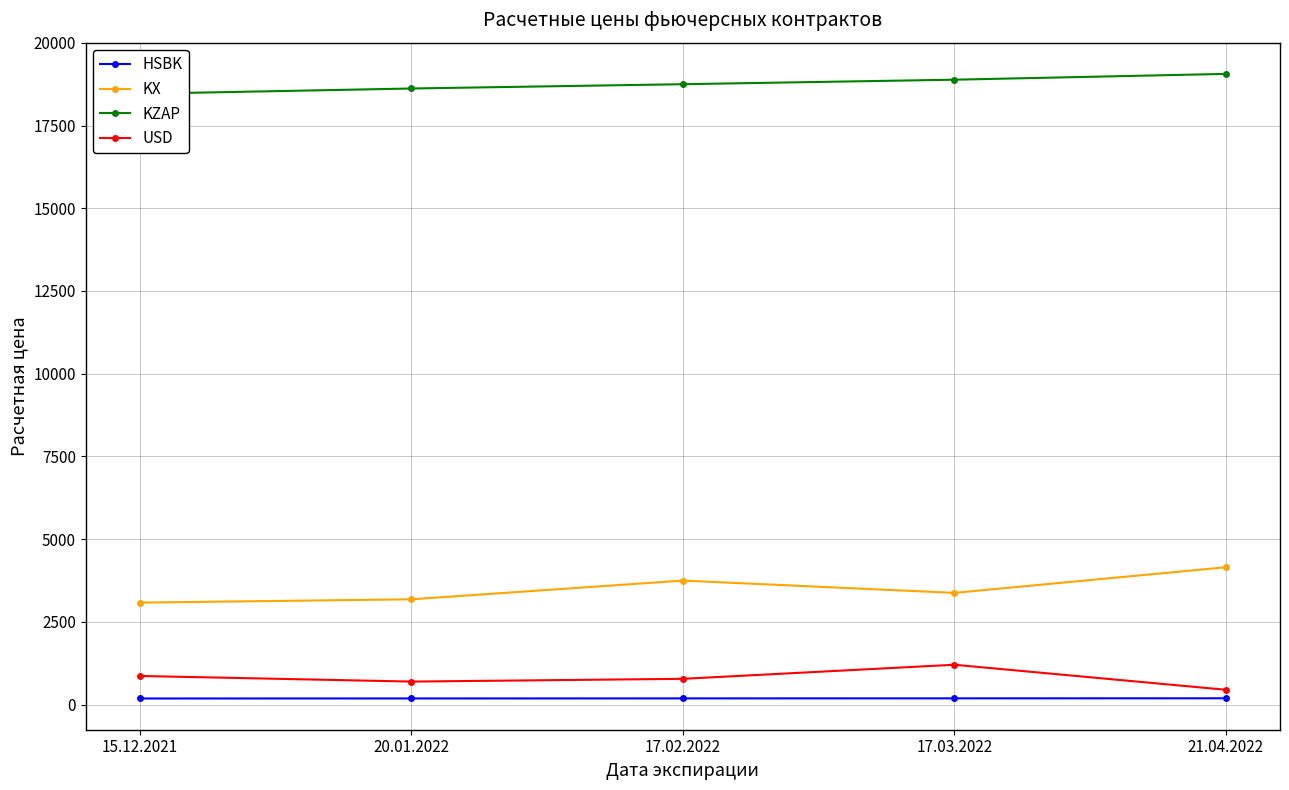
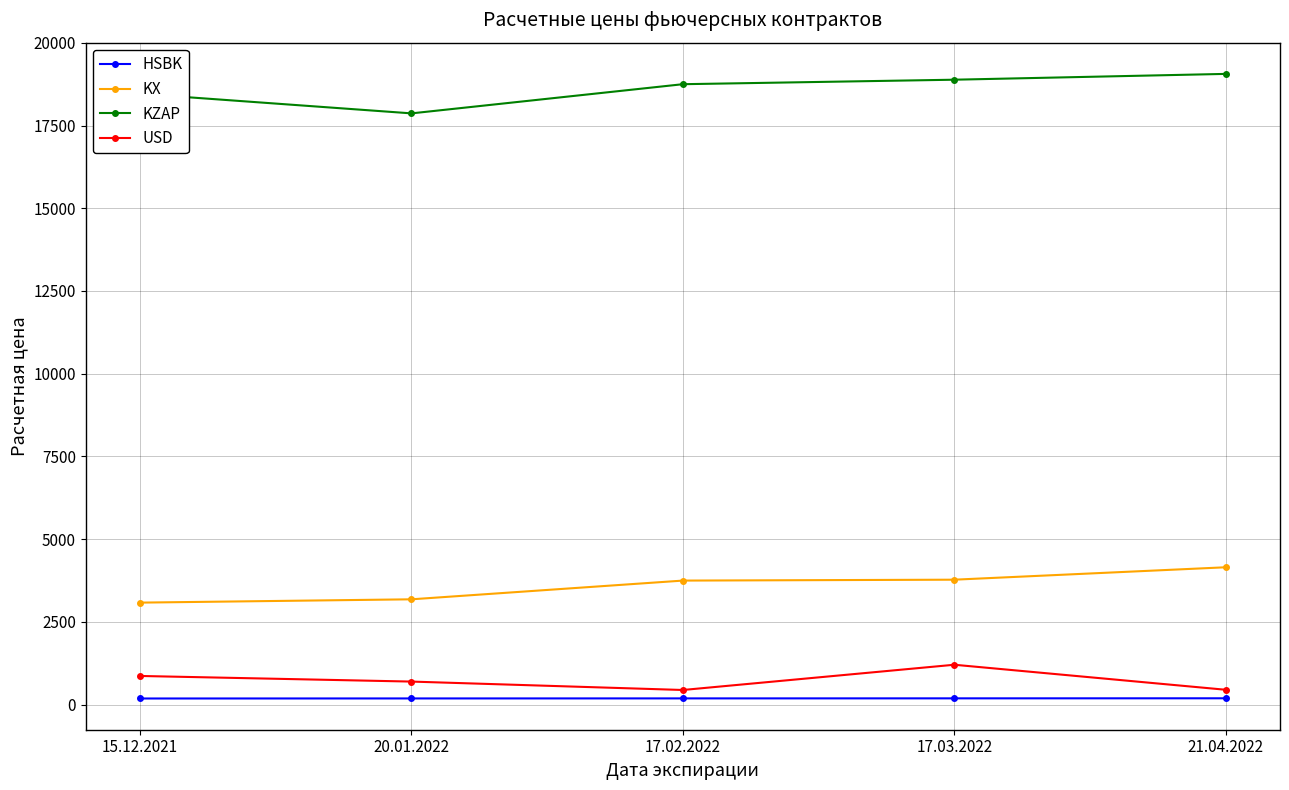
  {
    "HSBK": {
      "15.12.2021": 200,
      "20.01.2022": 200,
      "17.02.2022": 200,
      "17.03.2022": 200,
      "21.04.2022": 200
    },
    "KX": {
      "15.12.2021": 3100,
      "20.01.2022": 3200,
      "17.02.2022": 3700,
-     "17.03.2022": 3400,
+     "17.03.2022": 3800,
      "21.04.2022": 4200
    },
    "KZAP": {
-     "20.01.2022": 18600,
+     "20.01.2022": 17900,
      "17.02.2022": 18700,
      "17.03.2022": 18900,
      "21.04.2022": 19100
    },
    "USD": {
      "15.12.2021": 900,
      "20.01.2022": 700,
-     "17.02.2022": 800,
+     "17.02.2022": 400,
      "17.03.2022": 1200,
      "21.04.2022": 500
    }
  }
